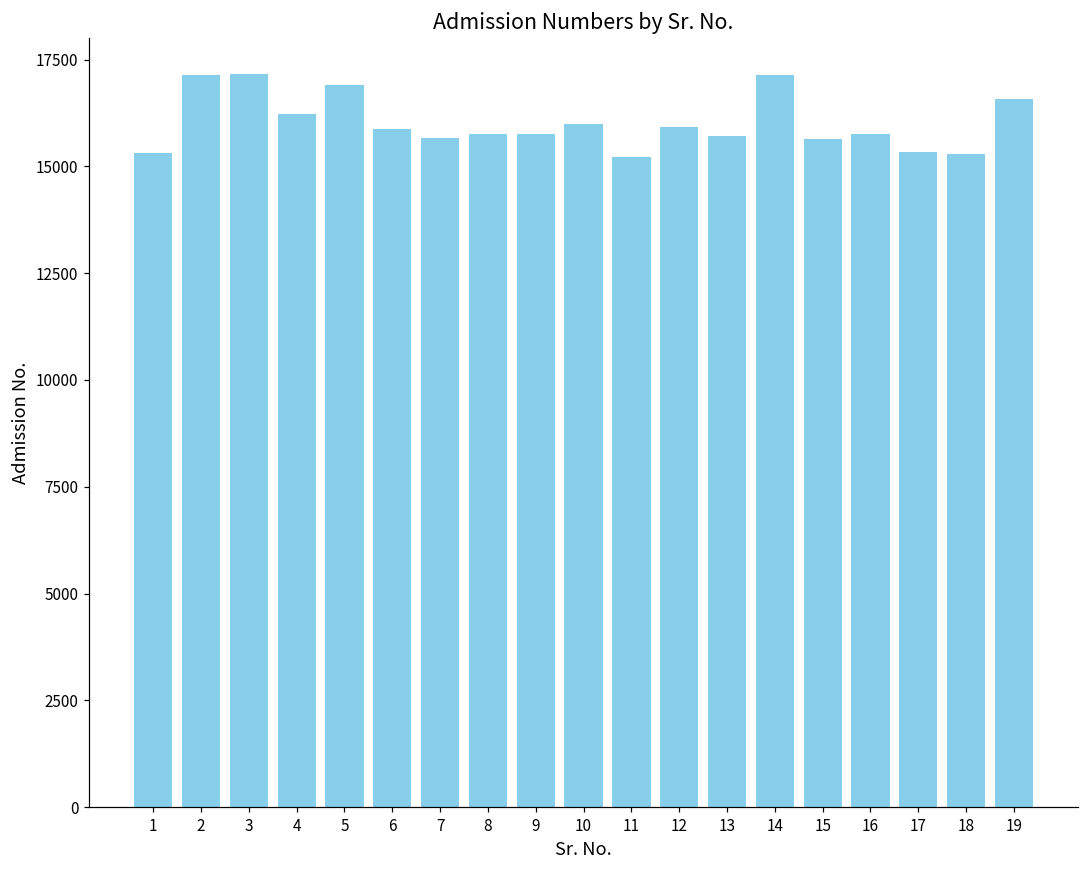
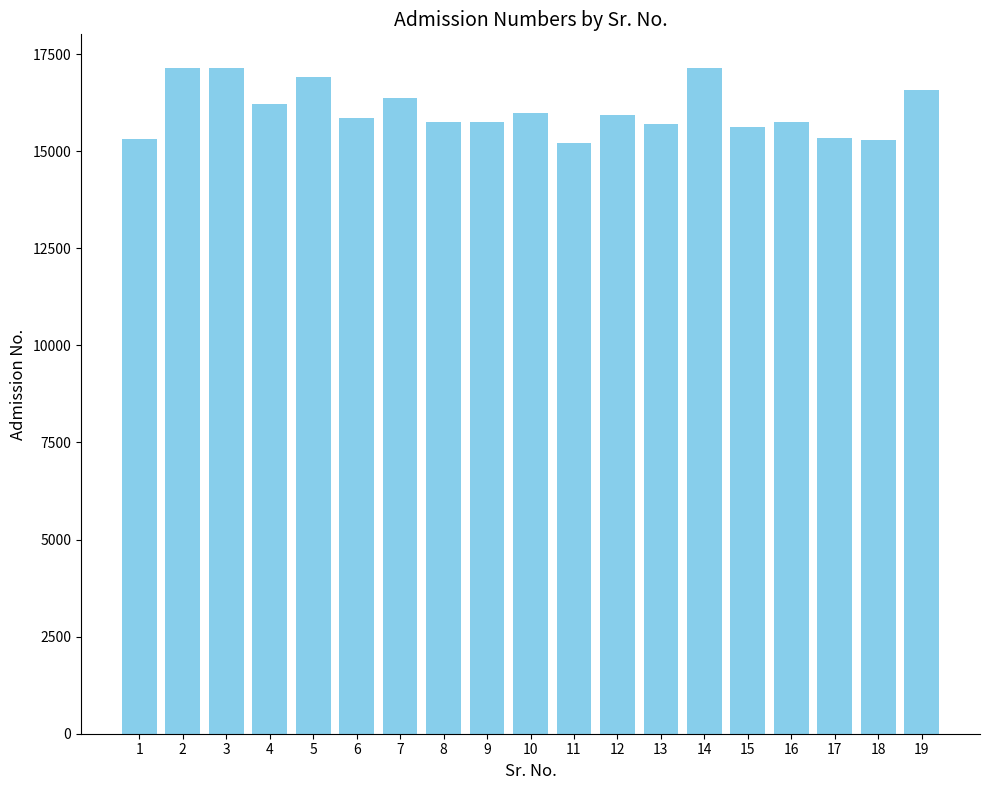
  {
    "1": 15300,
    "2": 17100,
    "3": 17200,
    "4": 16200,
    "5": 16900,
    "6": 15900,
-   "7": 15700,
+   "7": 16400,
    "8": 15800,
    "9": 15800,
    "10": 16000,
    "11": 15200,
    "12": 15900,
    "13": 15700,
    "14": 17100,
    "15": 15600,
    "16": 15800,
    "17": 15300,
    "18": 15300,
    "19": 16600
  }
